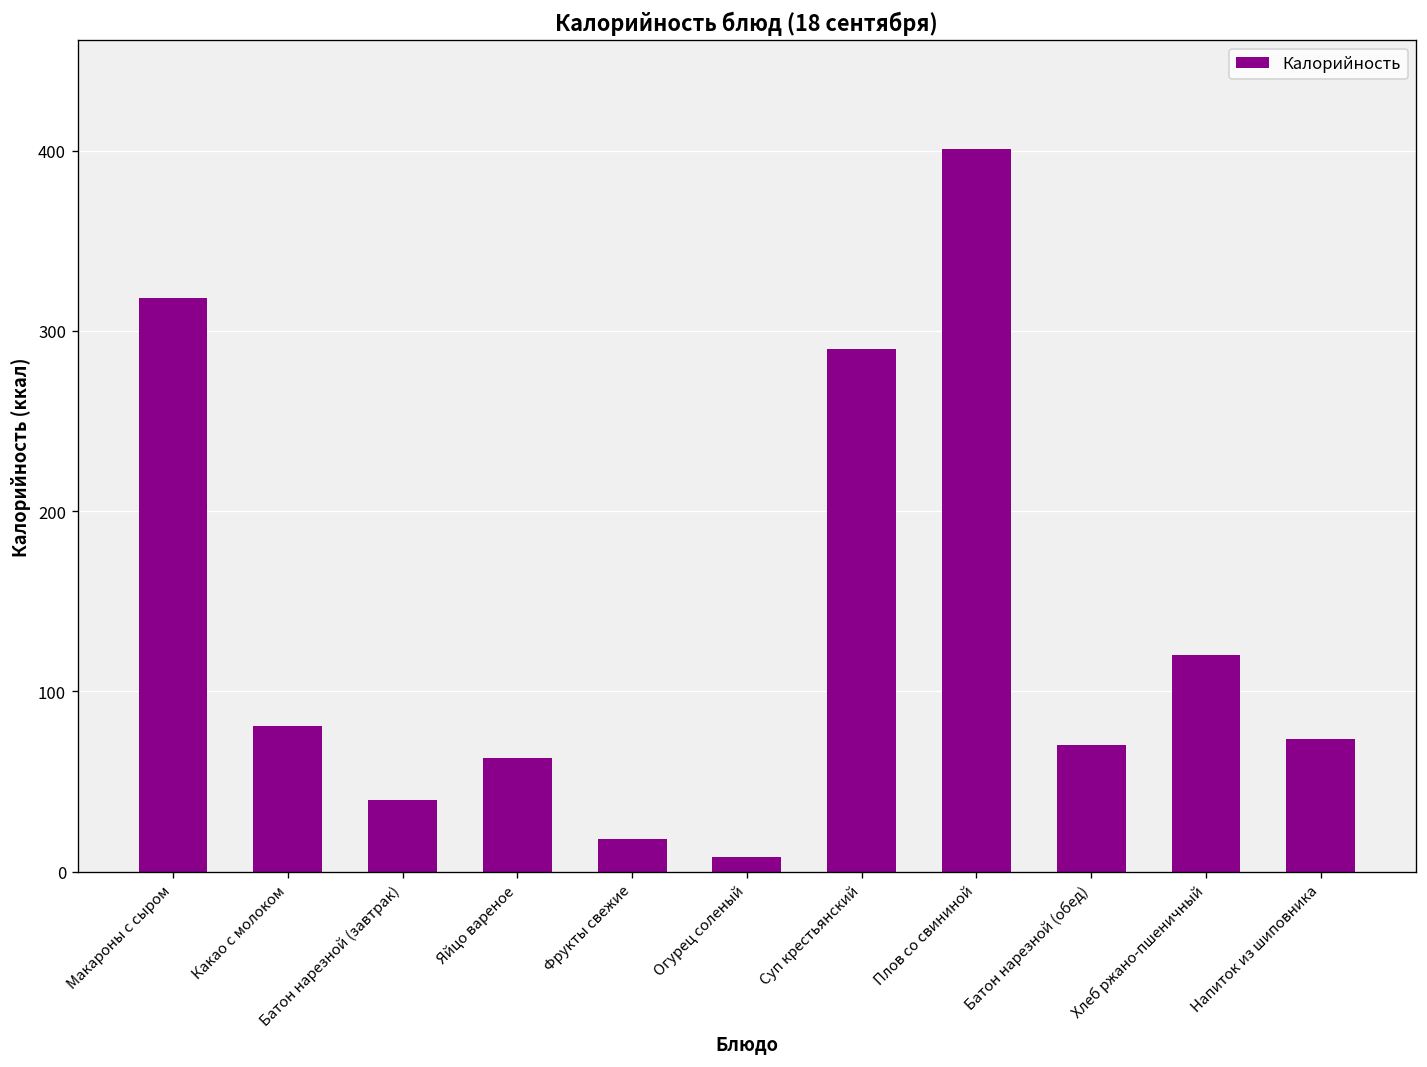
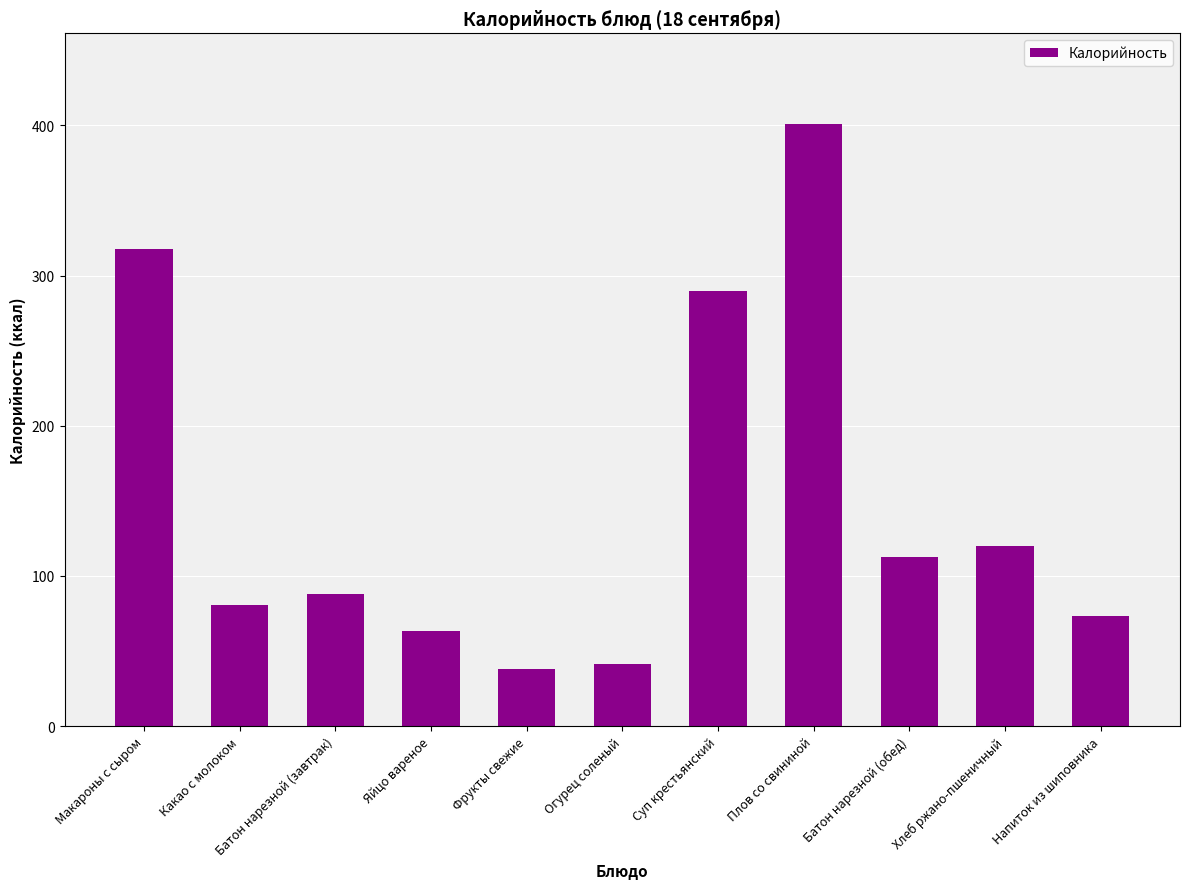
  {
    "Макароны с сыром": 318,
    "Какао с молоком": 81,
-   "Батон нарезной (завтрак)": 40,
+   "Батон нарезной (завтрак)": 88,
    "Яйцо вареное": 63,
-   "Фрукты свежие": 18,
-   "Огурец соленый": 8,
+   "Фрукты свежие": 38,
+   "Огурец соленый": 41,
    "Суп крестьянский": 290,
    "Плов со свининой": 401,
-   "Батон нарезной (обед)": 70,
+   "Батон нарезной (обед)": 113,
    "Хлеб ржано-пшеничный": 120,
    "Напиток из шиповника": 73
  }
